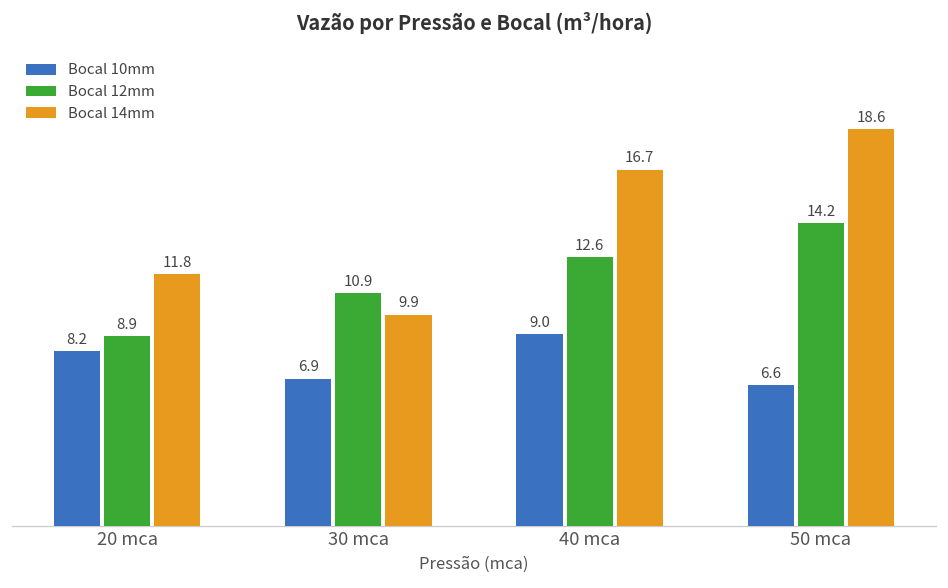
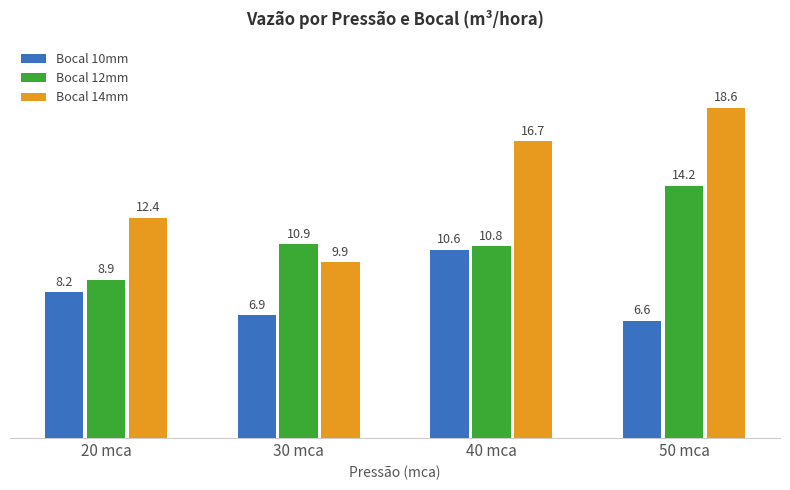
  {
    "Bocal 10mm": {
      "20 mca": 8.2,
      "30 mca": 6.9,
-     "40 mca": 9.0,
+     "40 mca": 10.6,
      "50 mca": 6.6
    },
    "Bocal 12mm": {
      "20 mca": 8.9,
      "30 mca": 10.9,
-     "40 mca": 12.6,
+     "40 mca": 10.8,
      "50 mca": 14.2
    },
    "Bocal 14mm": {
-     "20 mca": 11.8,
+     "20 mca": 12.4,
      "30 mca": 9.9,
      "40 mca": 16.7,
      "50 mca": 18.6
    }
  }
